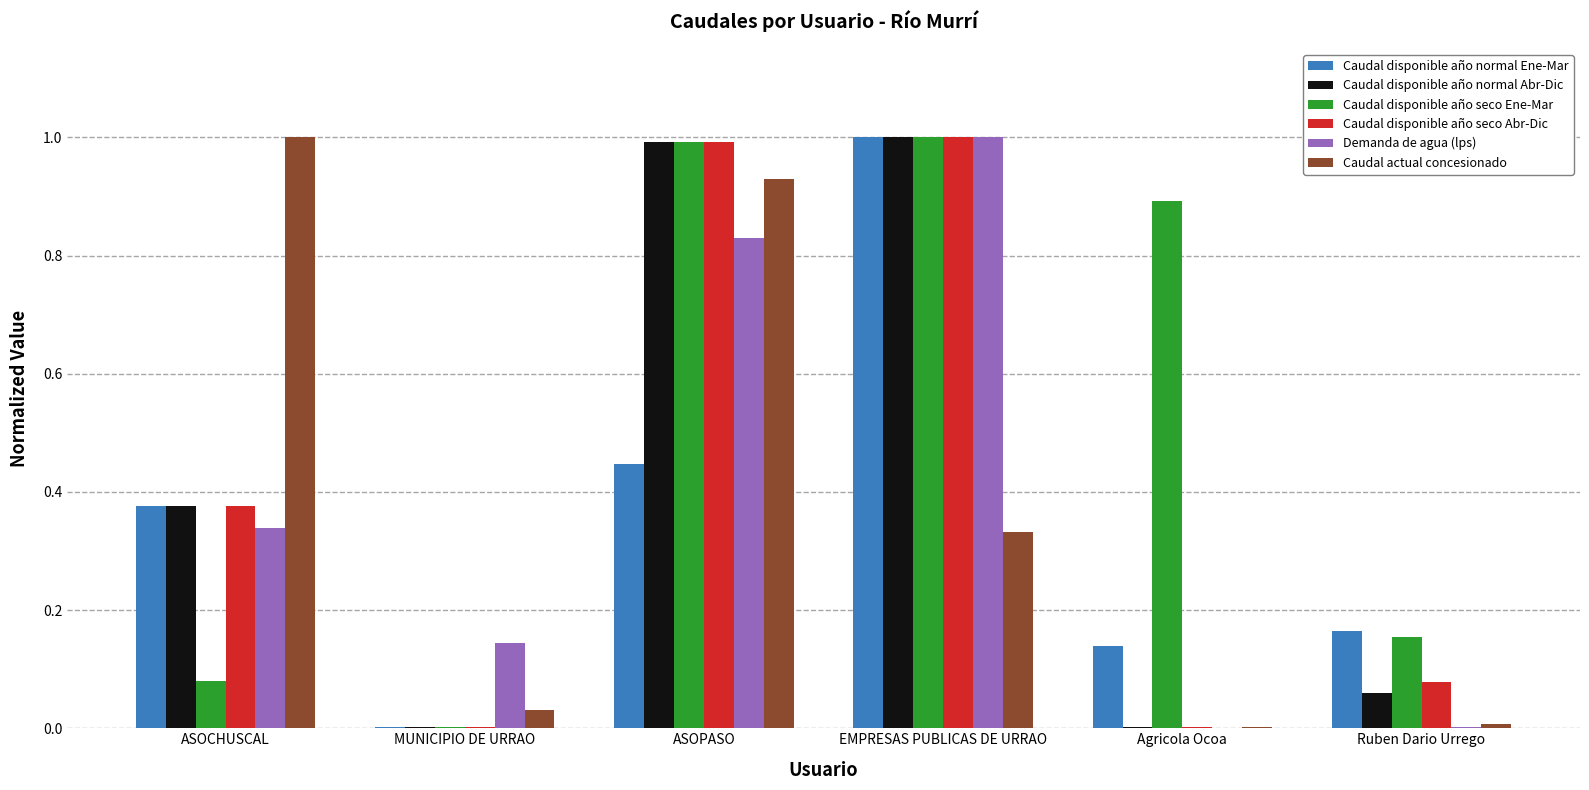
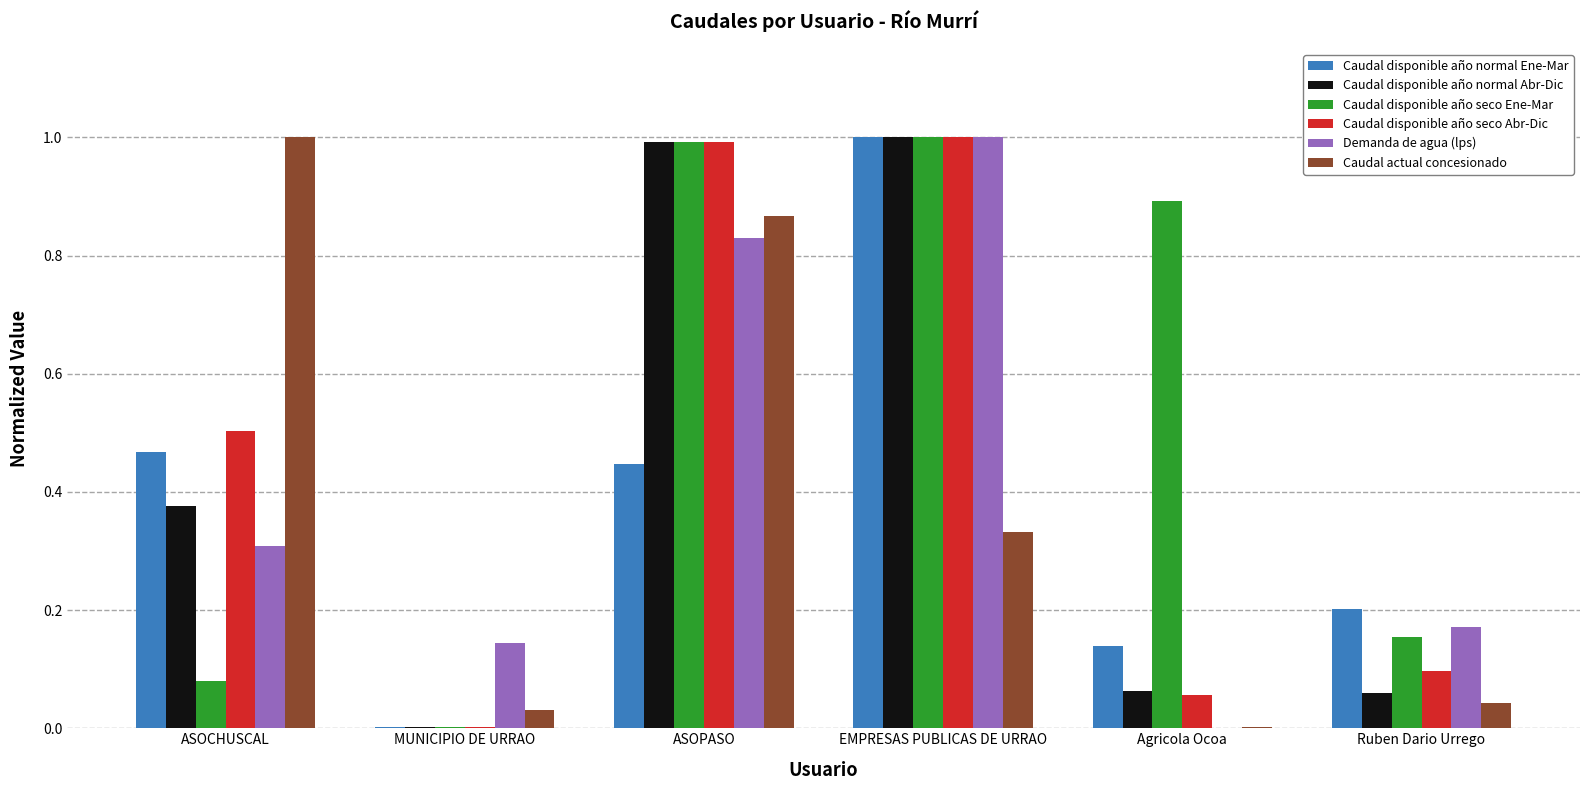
  {
    "Caudal disponible año normal Ene-Mar": {
-     "ASOCHUSCAL": 0.38,
+     "ASOCHUSCAL": 0.47,
      "ASOPASO": 0.45,
      "EMPRESAS PUBLICAS DE URRAO": 1.00,
      "Agricola Ocoa": 0.14,
-     "Ruben Dario Urrego": 0.16
+     "Ruben Dario Urrego": 0.20
    },
    "Caudal disponible año normal Abr-Dic": {
      "ASOCHUSCAL": 0.38,
      "ASOPASO": 0.99,
      "EMPRESAS PUBLICAS DE URRAO": 1.00,
-     "Agricola Ocoa": 0.00,
+     "Agricola Ocoa": 0.06,
      "Ruben Dario Urrego": 0.06
    },
    "Caudal disponible año seco Ene-Mar": {
      "ASOCHUSCAL": 0.08,
      "ASOPASO": 0.99,
      "EMPRESAS PUBLICAS DE URRAO": 1.00,
      "Agricola Ocoa": 0.89,
      "Ruben Dario Urrego": 0.15
    },
    "Caudal disponible año seco Abr-Dic": {
-     "ASOCHUSCAL": 0.38,
+     "ASOCHUSCAL": 0.50,
      "ASOPASO": 0.99,
      "EMPRESAS PUBLICAS DE URRAO": 1.00,
-     "Agricola Ocoa": 0.00,
-     "Ruben Dario Urrego": 0.08
+     "Agricola Ocoa": 0.06,
+     "Ruben Dario Urrego": 0.10
    },
    "Demanda de agua (lps)": {
-     "ASOCHUSCAL": 0.34,
+     "ASOCHUSCAL": 0.31,
      "MUNICIPIO DE URRAO": 0.14,
      "ASOPASO": 0.83,
      "EMPRESAS PUBLICAS DE URRAO": 1.00,
-     "Ruben Dario Urrego": 0.00
+     "Ruben Dario Urrego": 0.17
    },
    "Caudal actual concesionado": {
      "ASOCHUSCAL": 1.00,
      "MUNICIPIO DE URRAO": 0.03,
-     "ASOPASO": 0.93,
+     "ASOPASO": 0.87,
      "EMPRESAS PUBLICAS DE URRAO": 0.33,
-     "Ruben Dario Urrego": 0.01
+     "Ruben Dario Urrego": 0.04
    }
  }
